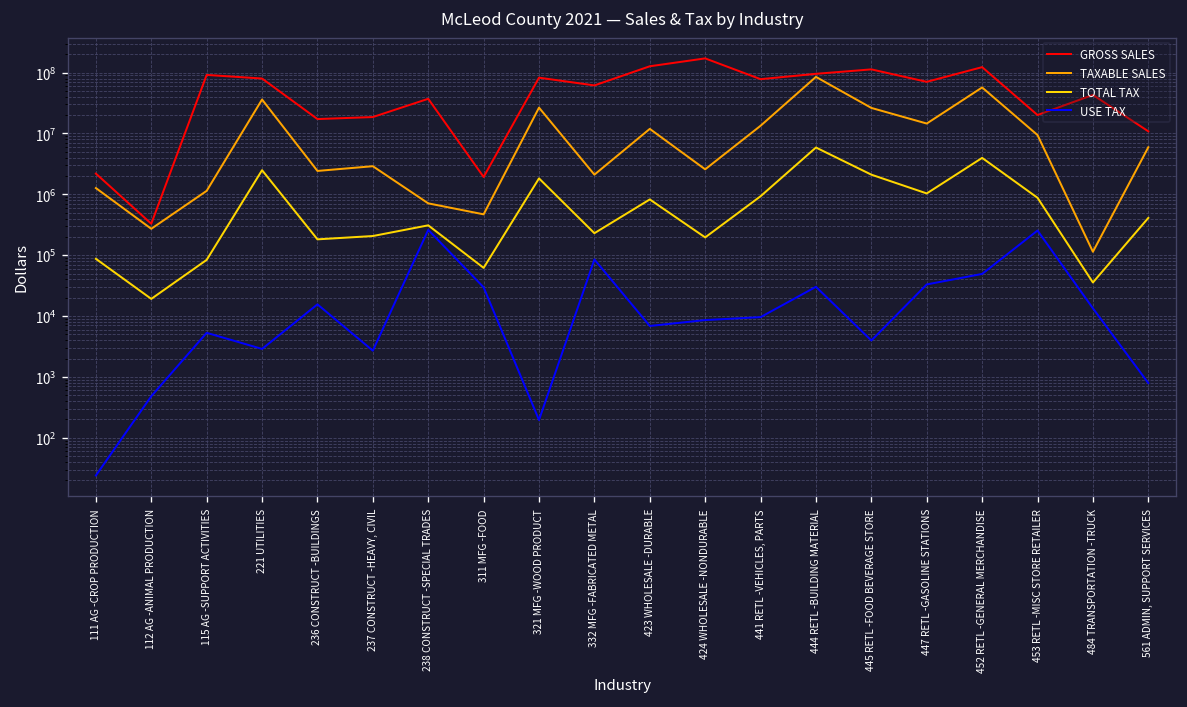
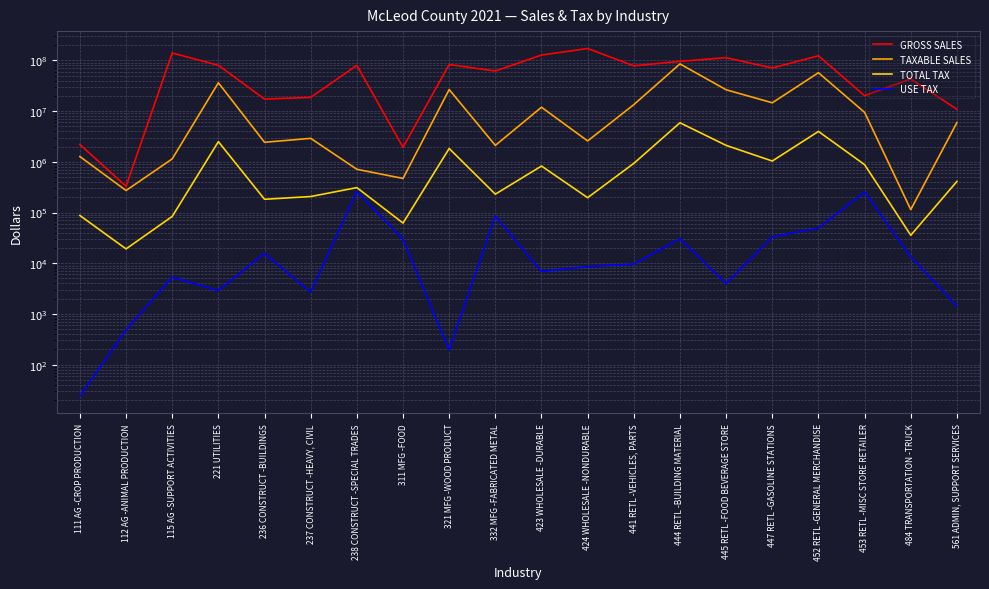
  {
    "GROSS SALES": {
      "111 AG -CROP PRODUCTION": 2200000,
      "112 AG -ANIMAL PRODUCTION": 300000,
-     "115 AG -SUPPORT ACTIVITIES": 90000000,
+     "115 AG -SUPPORT ACTIVITIES": 140000000,
      "221 UTILITIES": 80000000,
      "236 CONSTRUCT -BUILDINGS": 17000000,
      "237 CONSTRUCT -HEAVY, CIVIL": 19000000,
-     "238 CONSTRUCT -SPECIAL TRADES": 40000000,
+     "238 CONSTRUCT -SPECIAL TRADES": 80000000,
      "311 MFG -FOOD": 1900000,
      "321 MFG -WOOD PRODUCT": 80000000,
      "332 MFG -FABRICATED METAL": 60000000,
      "423 WHOLESALE -DURABLE": 130000000,
      "424 WHOLESALE -NONDURABLE": 170000000,
      "441 RETL -VEHICLES, PARTS": 80000000,
      "444 RETL -BUILDING MATERIAL": 100000000,
      "445 RETL -FOOD BEVERAGE STORE": 110000000,
      "447 RETL -GASOLINE STATIONS": 70000000,
      "452 RETL -GENERAL MERCHANDISE": 120000000,
      "453 RETL -MISC STORE RETAILER": 20000000,
      "561 ADMIN, SUPPORT SERVICES": 11000000
    },
    "USE TAX": {
      "111 AG -CROP PRODUCTION": 20,
      "112 AG -ANIMAL PRODUCTION": 500,
      "115 AG -SUPPORT ACTIVITIES": 5000,
      "221 UTILITIES": 3000,
      "236 CONSTRUCT -BUILDINGS": 16000,
      "237 CONSTRUCT -HEAVY, CIVIL": 3000,
      "238 CONSTRUCT -SPECIAL TRADES": 300000,
      "311 MFG -FOOD": 30000,
      "321 MFG -WOOD PRODUCT": 200,
      "332 MFG -FABRICATED METAL": 90000,
      "423 WHOLESALE -DURABLE": 7000,
      "424 WHOLESALE -NONDURABLE": 9000,
      "441 RETL -VEHICLES, PARTS": 10000,
      "444 RETL -BUILDING MATERIAL": 30000,
      "445 RETL -FOOD BEVERAGE STORE": 4000,
      "447 RETL -GASOLINE STATIONS": 30000,
      "452 RETL -GENERAL MERCHANDISE": 50000,
      "453 RETL -MISC STORE RETAILER": 300000,
      "484 TRANSPORTATION -TRUCK": 13000,
-     "561 ADMIN, SUPPORT SERVICES": 800
+     "561 ADMIN, SUPPORT SERVICES": 1400
    }
  }
